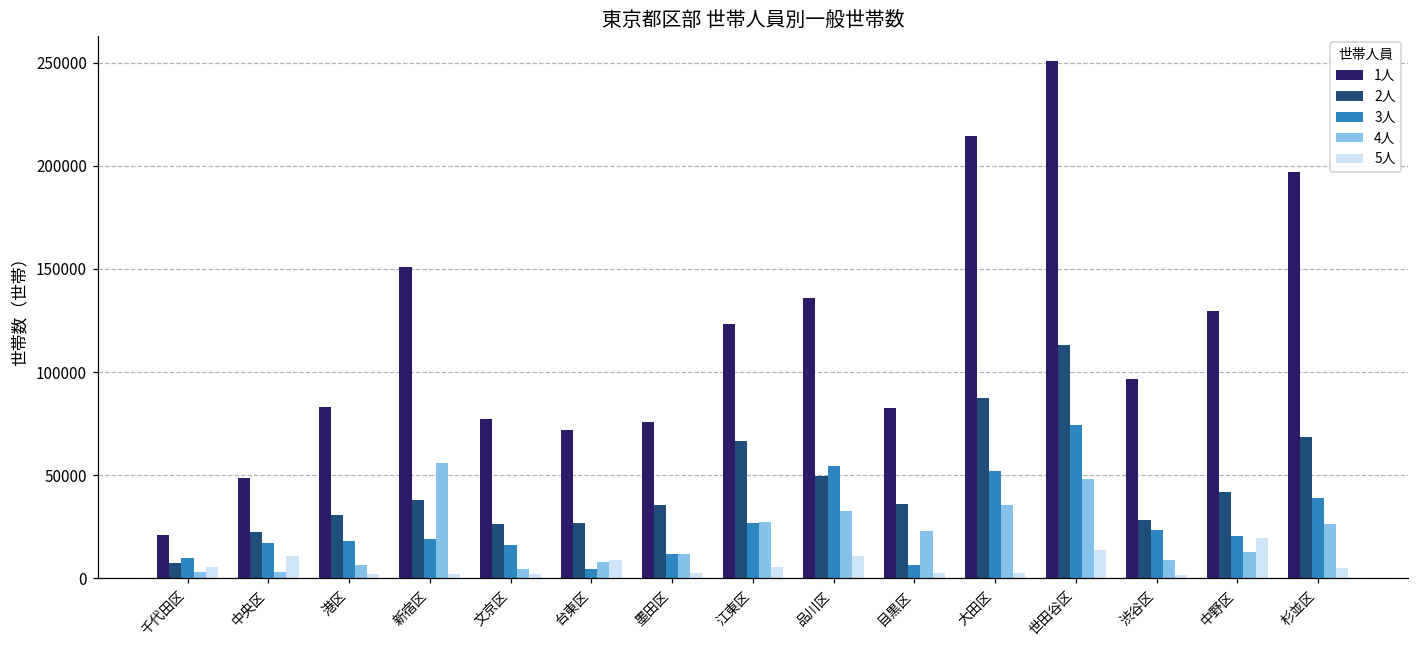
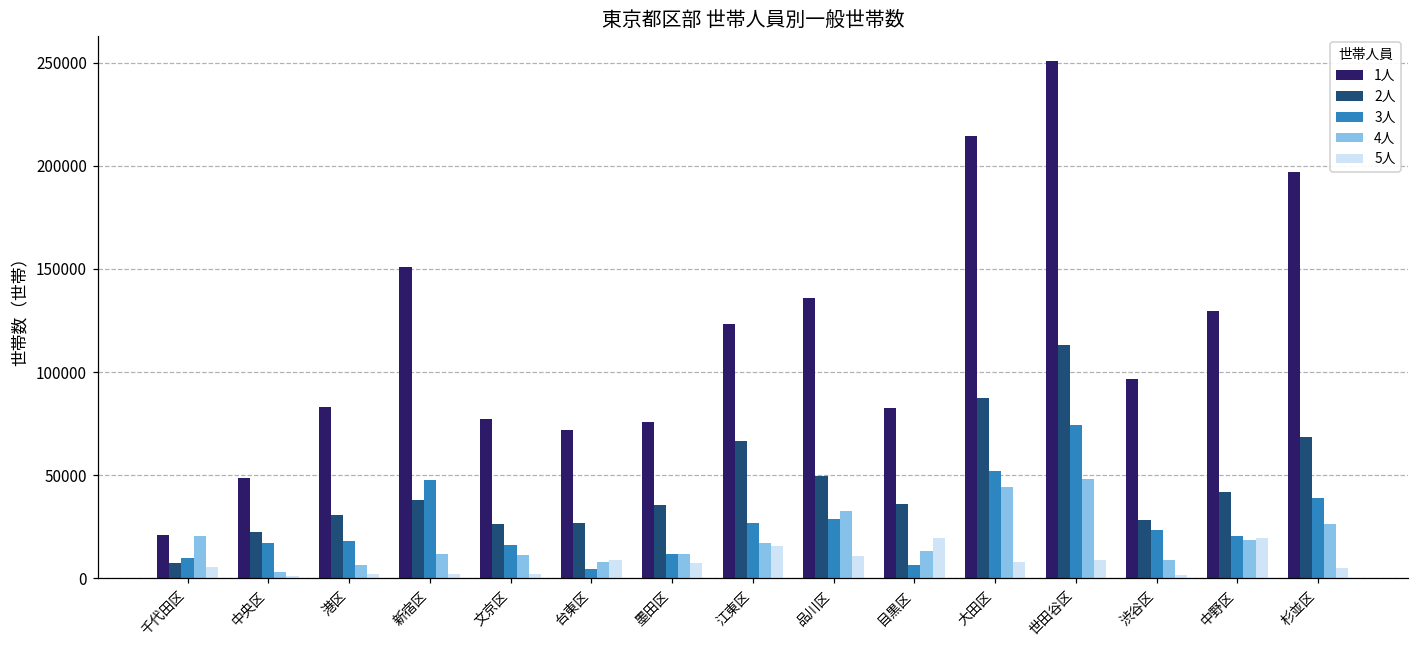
  {
    "3人": {
      "千代田区": 10000,
      "中央区": 17000,
      "港区": 18000,
-     "新宿区": 19000,
+     "新宿区": 48000,
      "文京区": 16000,
      "台東区": 5000,
      "墨田区": 12000,
      "江東区": 27000,
-     "品川区": 54000,
+     "品川区": 29000,
      "目黒区": 7000,
      "大田区": 52000,
      "世田谷区": 74000,
      "渋谷区": 23000,
      "中野区": 21000,
      "杉並区": 39000
    },
    "4人": {
-     "千代田区": 3000,
+     "千代田区": 20000,
      "中央区": 3000,
      "港区": 6000,
-     "新宿区": 56000,
-     "文京区": 5000,
+     "新宿区": 12000,
+     "文京区": 11000,
      "台東区": 8000,
      "墨田区": 12000,
-     "江東区": 28000,
+     "江東区": 17000,
      "品川区": 33000,
-     "目黒区": 23000,
-     "大田区": 36000,
+     "目黒区": 13000,
+     "大田区": 44000,
      "世田谷区": 48000,
      "渋谷区": 9000,
-     "中野区": 13000,
+     "中野区": 18000,
      "杉並区": 26000
    },
    "5人": {
      "千代田区": 6000,
-     "中央区": 11000,
+     "中央区": 1000,
      "港区": 2000,
      "新宿区": 2000,
      "文京区": 2000,
      "台東区": 9000,
-     "墨田区": 3000,
-     "江東区": 5000,
+     "墨田区": 7000,
+     "江東区": 16000,
      "品川区": 11000,
-     "目黒区": 3000,
-     "大田区": 2000,
-     "世田谷区": 14000,
+     "目黒区": 19000,
+     "大田区": 8000,
+     "世田谷区": 9000,
      "渋谷区": 2000,
      "中野区": 20000,
      "杉並区": 5000
    }
  }
